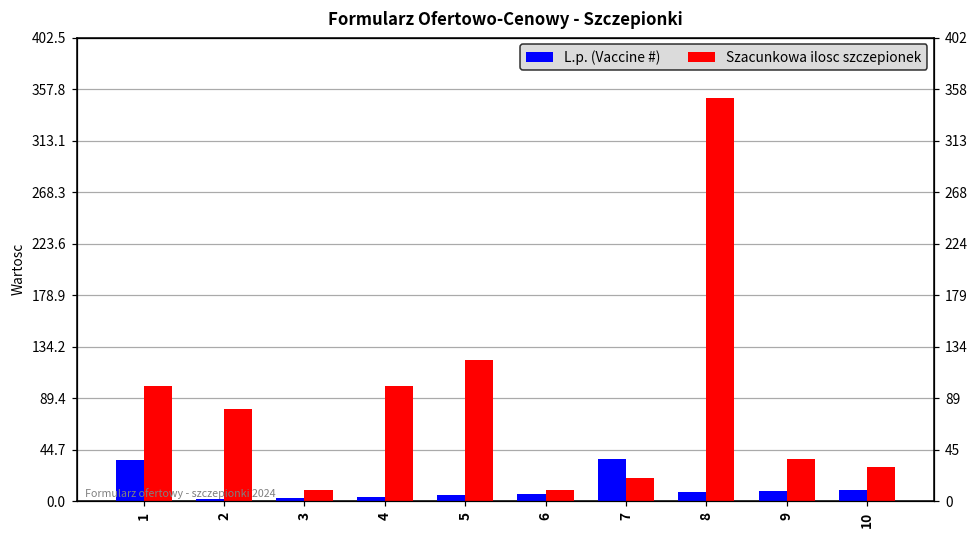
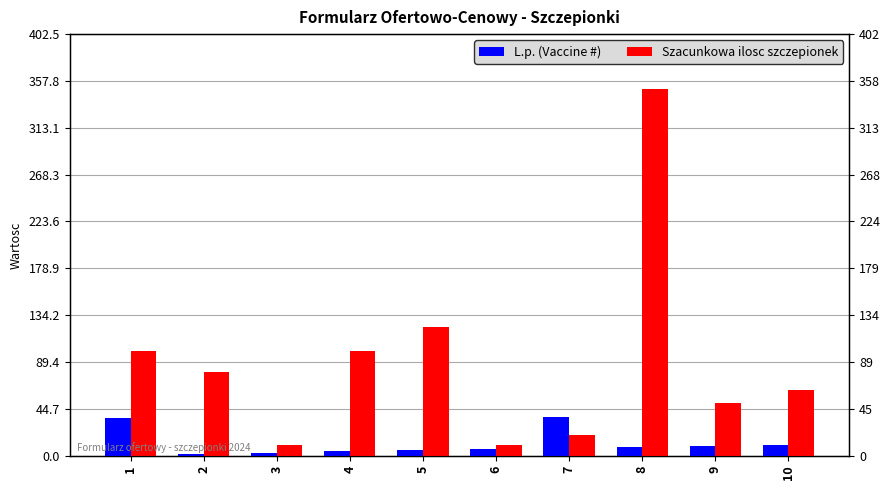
  {
    "L.p. (Vaccine #)": {
      "1": 36,
      "3": 3,
      "4": 4,
      "5": 5,
      "6": 6,
      "7": 37,
      "8": 8,
      "9": 9,
      "10": 10
    },
    "Szacunkowa ilosc szczepionek": {
      "1": 100,
      "2": 80,
      "3": 10,
      "4": 100,
      "5": 123,
      "6": 10,
      "7": 20,
      "8": 350,
-     "9": 37,
-     "10": 30
+     "9": 50,
+     "10": 63
    }
  }
